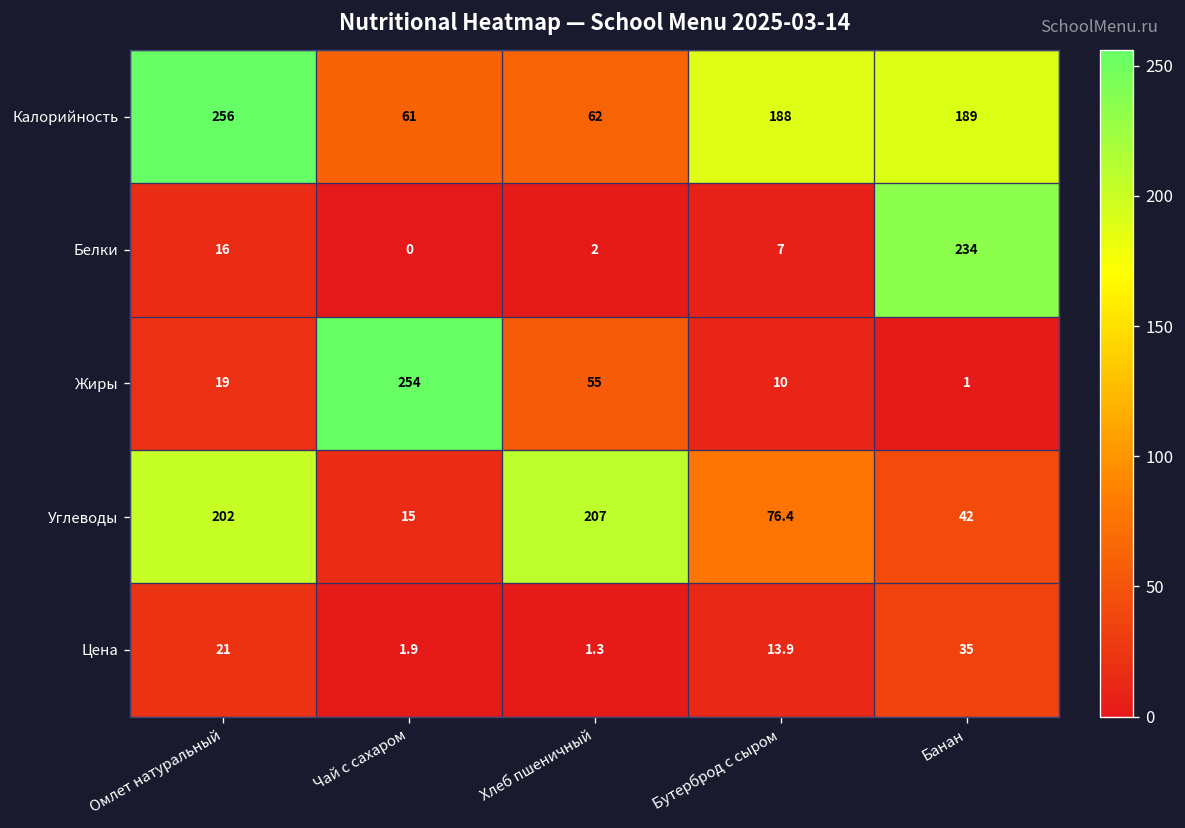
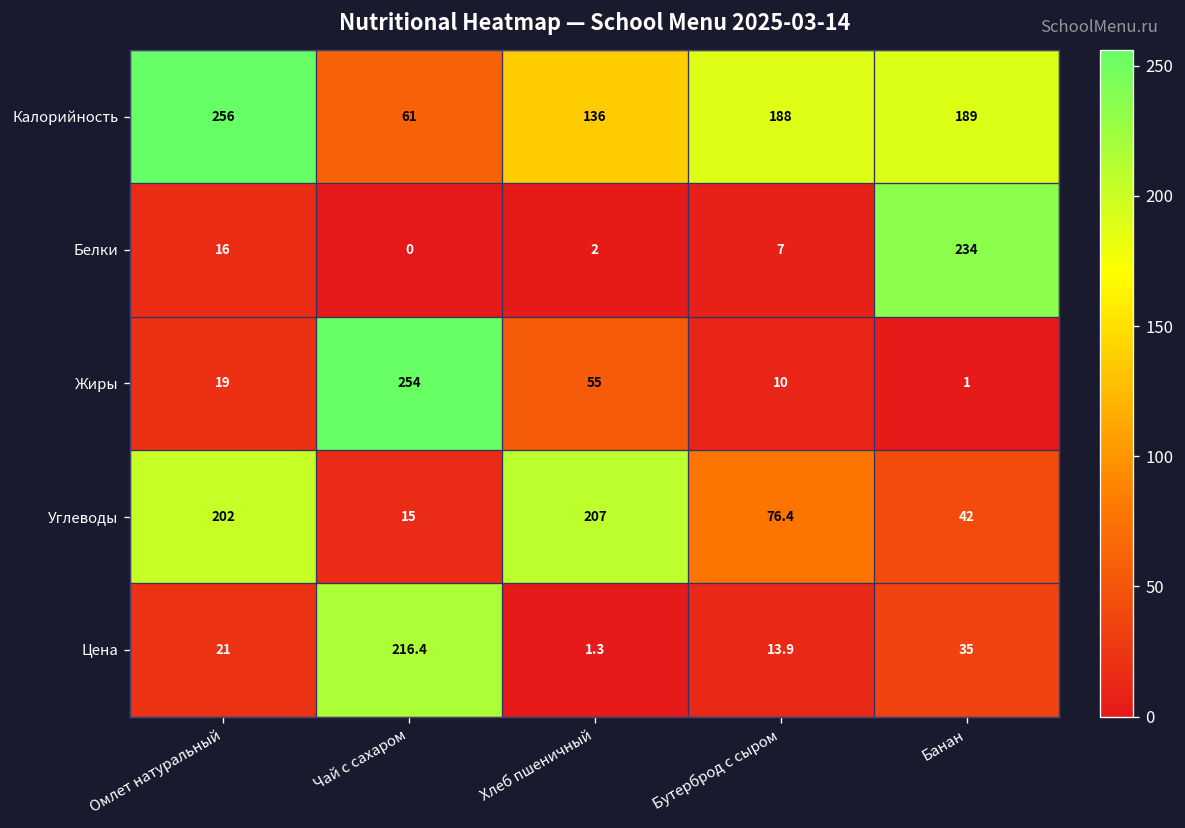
  {
    "Калорийность": {
      "Омлет натуральный": 256,
      "Чай с сахаром": 61,
-     "Хлеб пшеничный": 62,
+     "Хлеб пшеничный": 136,
      "Бутерброд с сыром": 188,
      "Банан": 189
    },
    "Белки": {
      "Омлет натуральный": 16,
      "Чай с сахаром": 0,
      "Хлеб пшеничный": 2,
      "Бутерброд с сыром": 7,
      "Банан": 234
    },
    "Жиры": {
      "Омлет натуральный": 19,
      "Чай с сахаром": 254,
      "Хлеб пшеничный": 55,
      "Бутерброд с сыром": 10,
      "Банан": 1
    },
    "Углеводы": {
      "Омлет натуральный": 202,
      "Чай с сахаром": 15,
      "Хлеб пшеничный": 207,
      "Бутерброд с сыром": 76.4,
      "Банан": 42
    },
    "Цена": {
      "Омлет натуральный": 21,
-     "Чай с сахаром": 1.9,
+     "Чай с сахаром": 216.4,
      "Хлеб пшеничный": 1.3,
      "Бутерброд с сыром": 13.9,
      "Банан": 35
    }
  }
